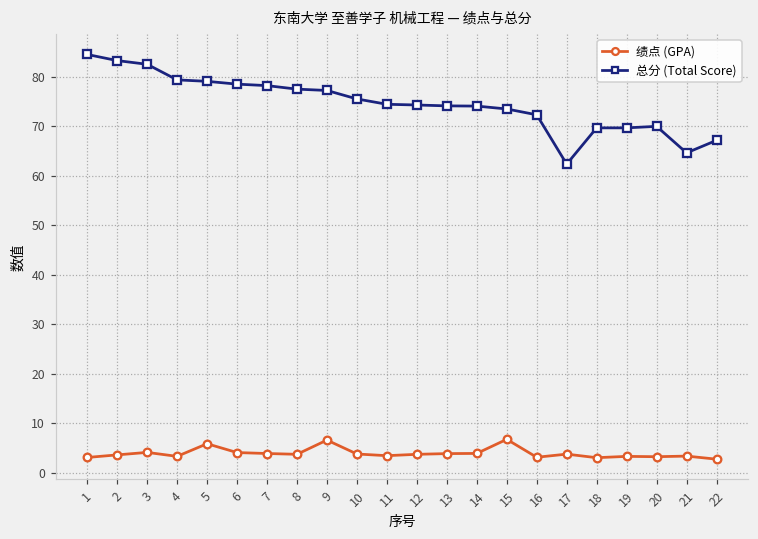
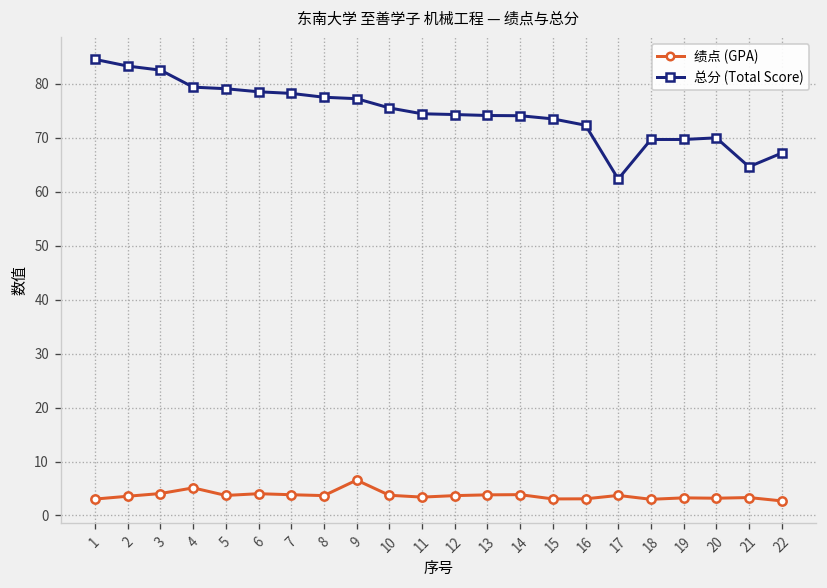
  {
    "绩点 (GPA)": {
      "1": 3,
      "2": 4,
      "3": 4,
-     "4": 3,
-     "5": 6,
+     "4": 5,
+     "5": 4,
      "6": 4,
      "7": 4,
      "8": 4,
      "9": 7,
      "10": 4,
      "11": 3,
      "12": 4,
      "13": 4,
      "14": 4,
-     "15": 7,
+     "15": 3,
      "16": 3,
      "17": 4,
      "18": 3,
      "19": 3,
      "20": 3,
      "21": 3,
      "22": 3
    },
    "总分 (Total Score)": {
      "1": 84,
      "2": 83,
      "3": 83,
      "4": 79,
      "5": 79,
      "6": 78,
      "7": 78,
      "8": 77,
      "9": 77,
      "10": 76,
      "11": 74,
      "12": 74,
      "13": 74,
      "14": 74,
      "15": 73,
      "16": 72,
      "17": 62,
      "18": 70,
      "19": 70,
      "20": 70,
      "21": 65,
      "22": 67
    }
  }
